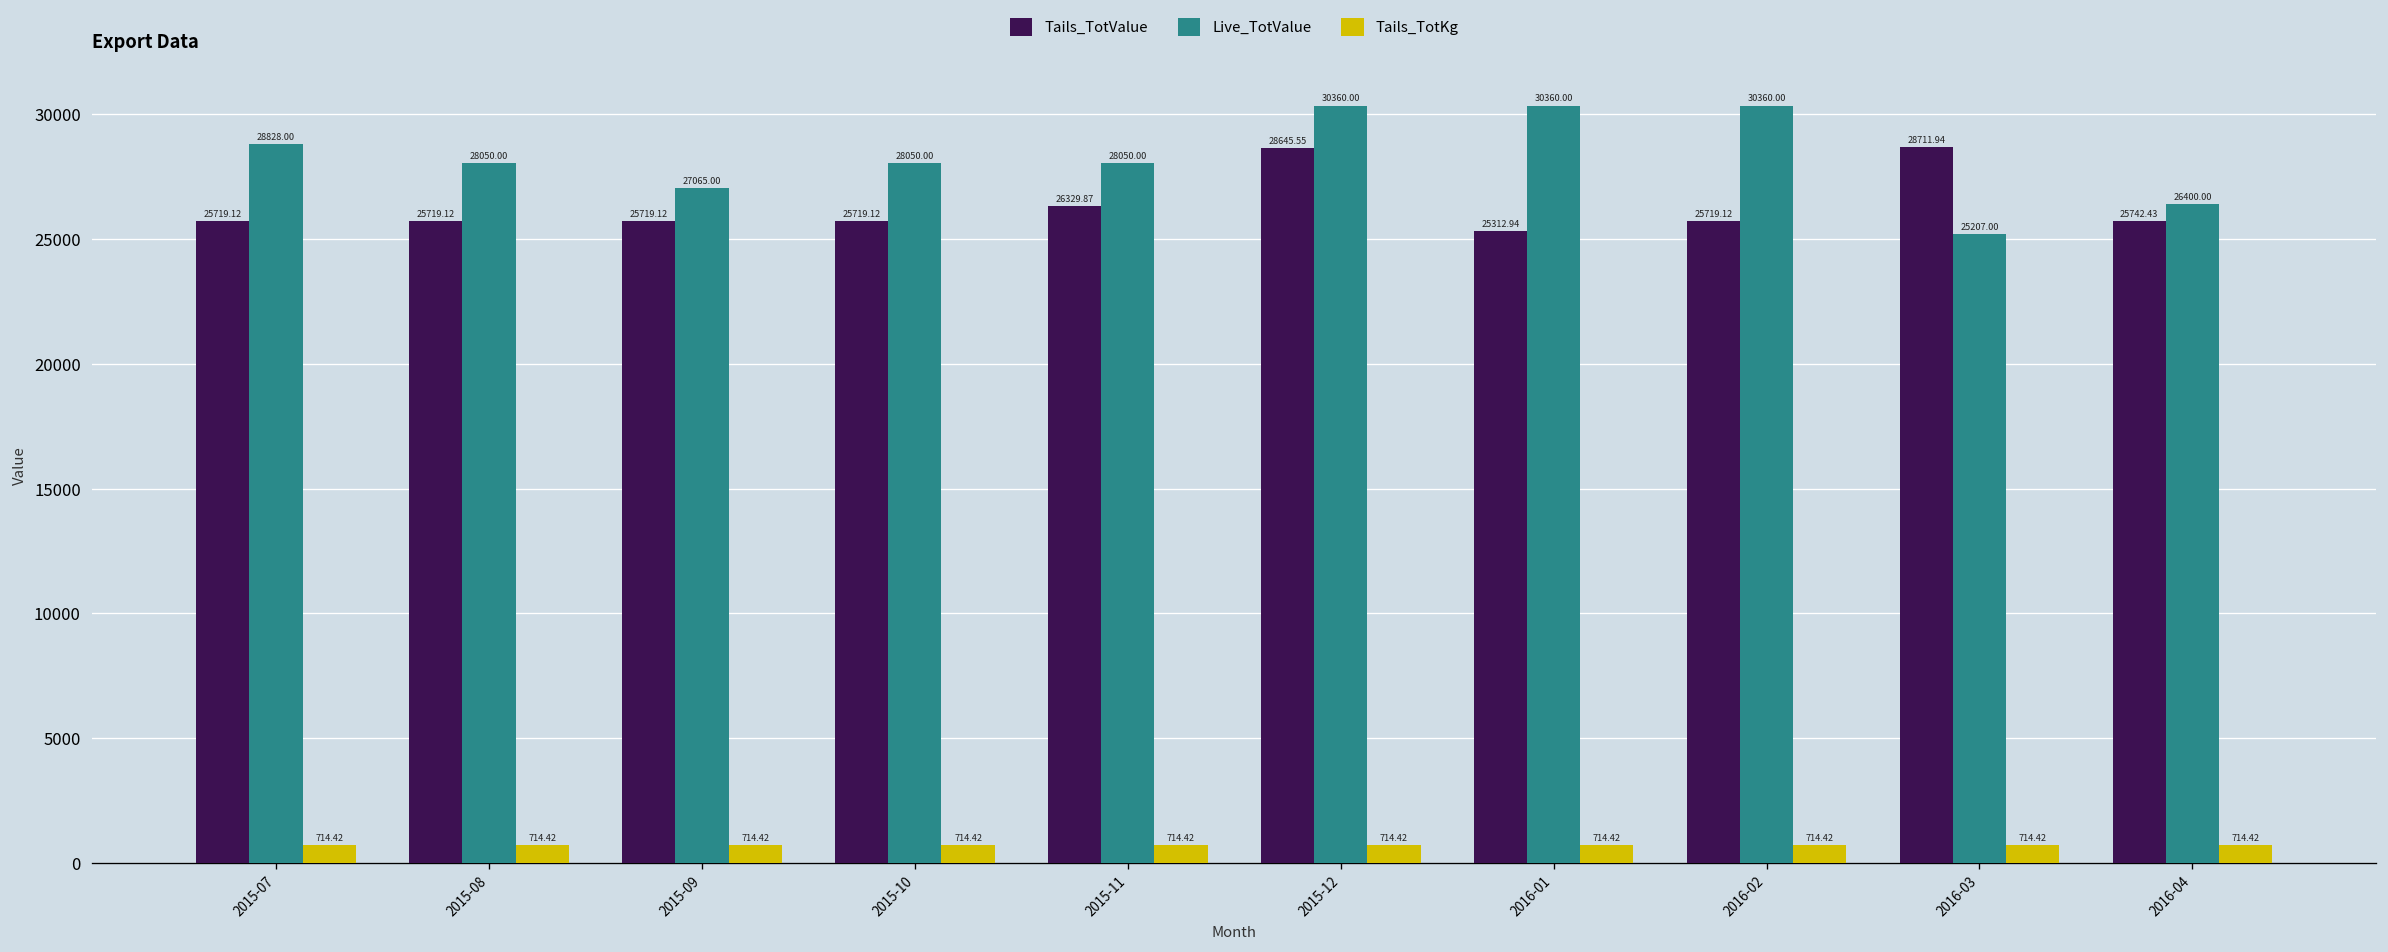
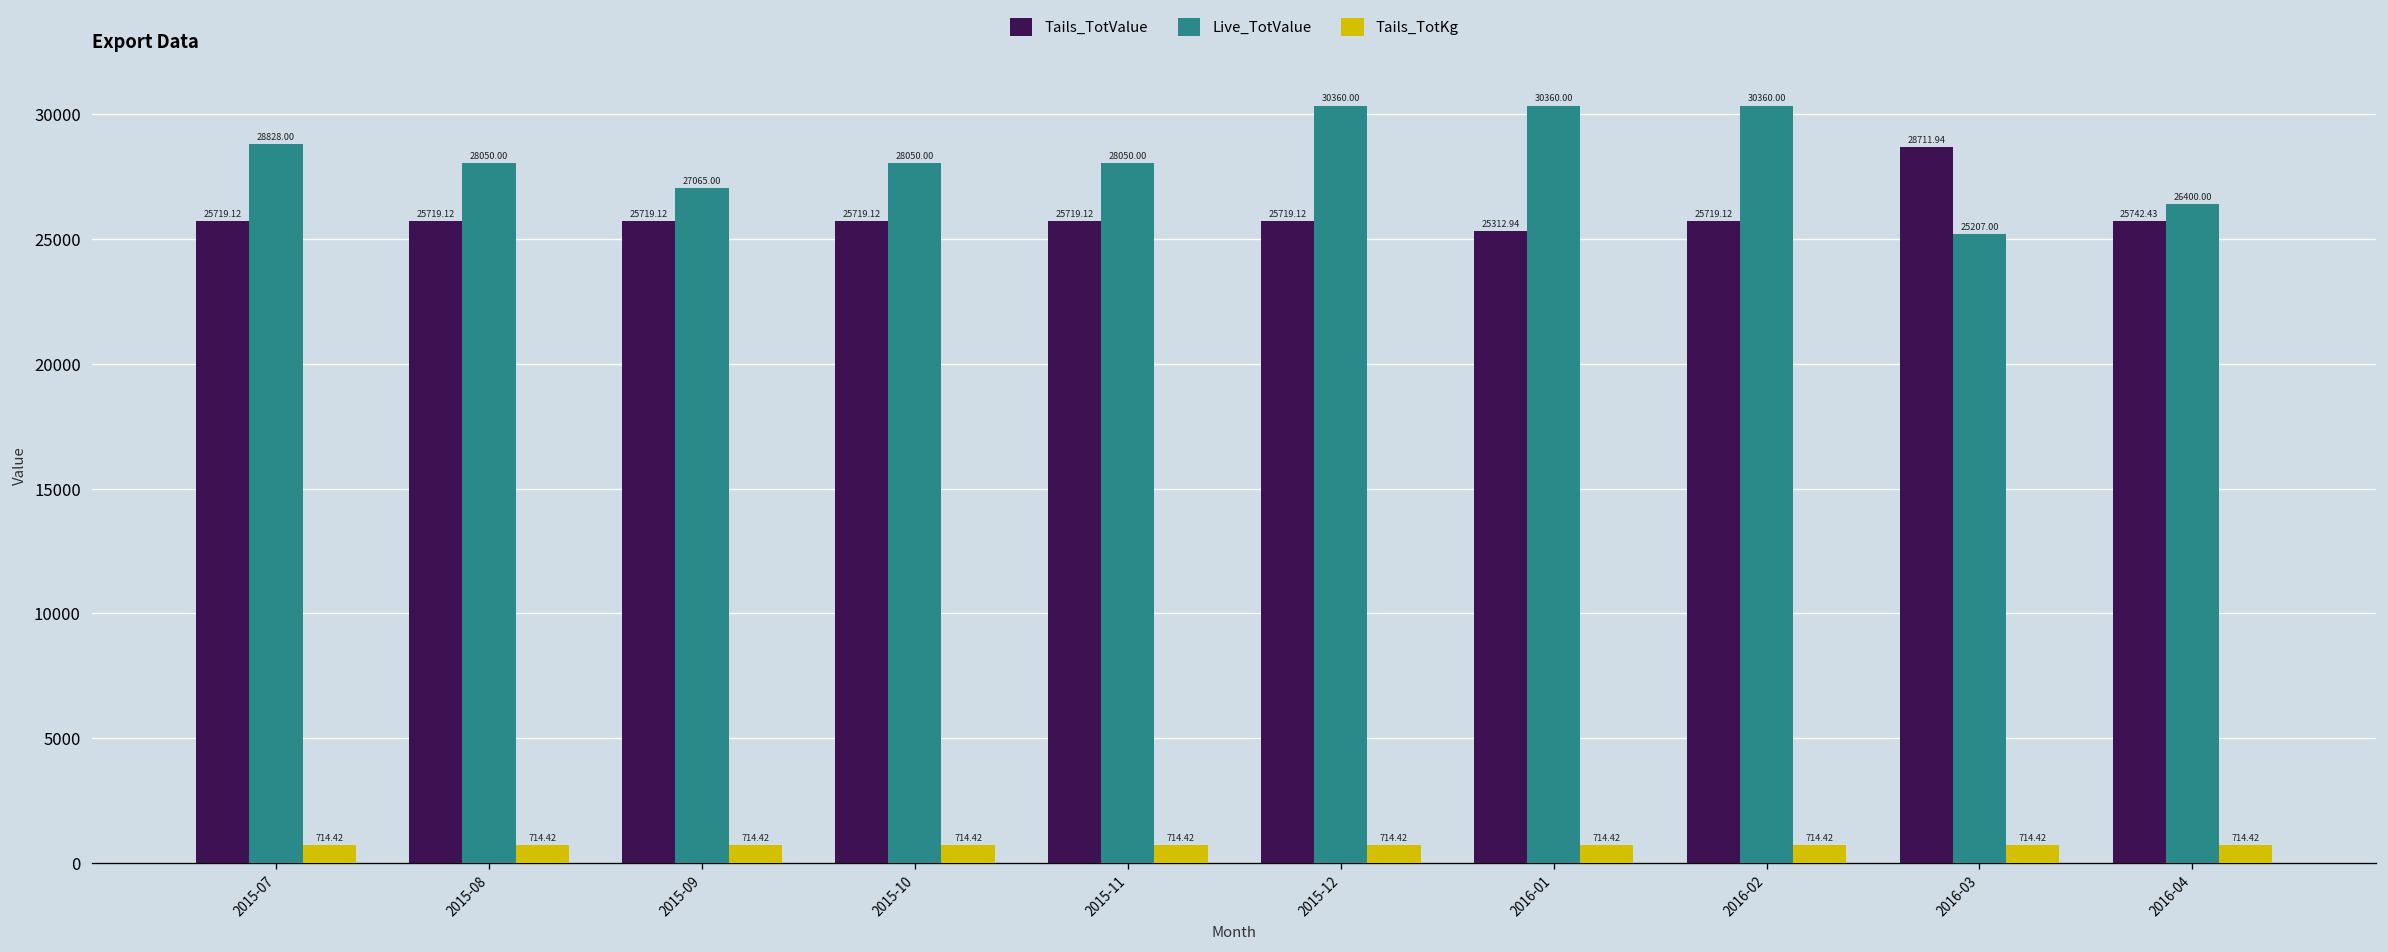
  {
    "Tails_TotValue": {
      "2015-07": 25719.12,
      "2015-08": 25719.12,
      "2015-09": 25719.12,
      "2015-10": 25719.12,
-     "2015-11": 26329.87,
-     "2015-12": 28645.55,
+     "2015-11": 25719.12,
+     "2015-12": 25719.12,
      "2016-01": 25312.94,
      "2016-02": 25719.12,
      "2016-03": 28711.94,
      "2016-04": 25742.43
    },
    "Live_TotValue": {
      "2015-07": 28828.00,
      "2015-08": 28050.00,
      "2015-09": 27065.00,
      "2015-10": 28050.00,
      "2015-11": 28050.00,
      "2015-12": 30360.00,
      "2016-01": 30360.00,
      "2016-02": 30360.00,
      "2016-03": 25207.00,
      "2016-04": 26400.00
    },
    "Tails_TotKg": {
      "2015-07": 714.42,
      "2015-08": 714.42,
      "2015-09": 714.42,
      "2015-10": 714.42,
      "2015-11": 714.42,
      "2015-12": 714.42,
      "2016-01": 714.42,
      "2016-02": 714.42,
      "2016-03": 714.42,
      "2016-04": 714.42
    }
  }
